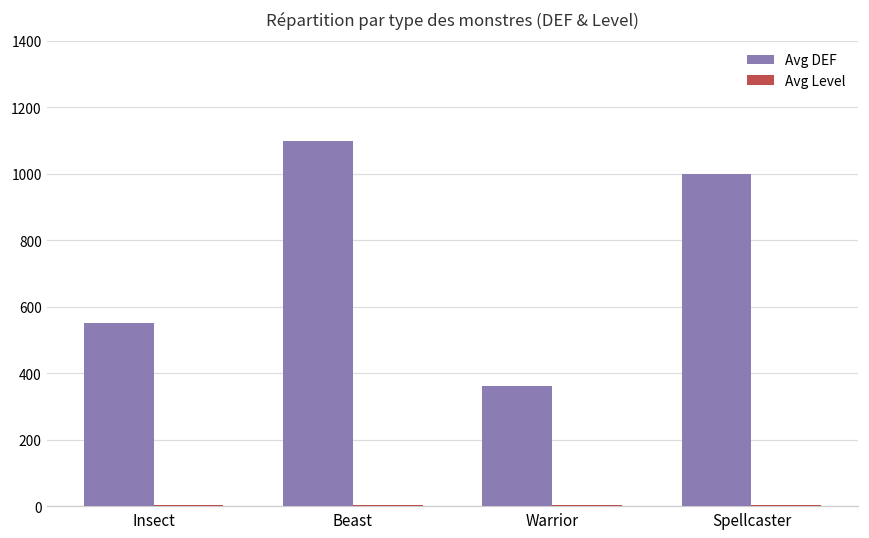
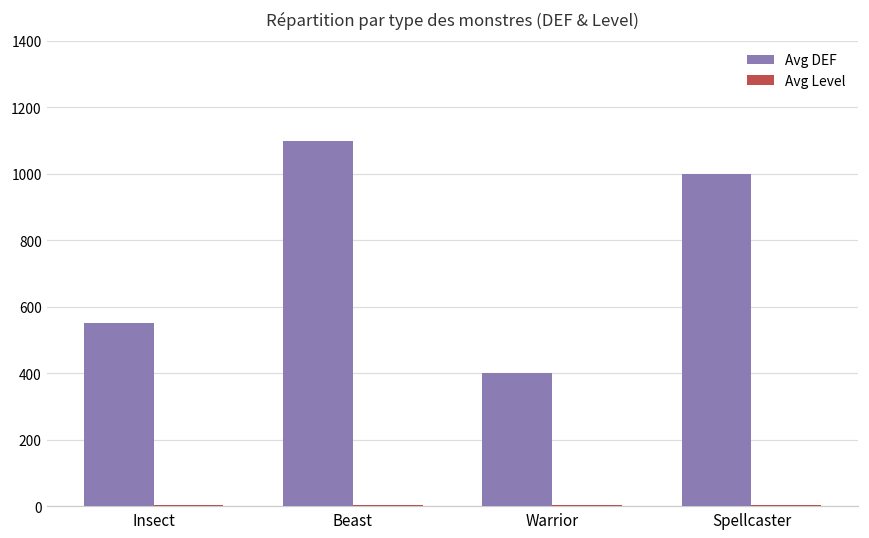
  {
    "Avg DEF": {
      "Insect": 550,
      "Beast": 1100,
-     "Warrior": 360,
+     "Warrior": 400,
      "Spellcaster": 1000
    }
  }
